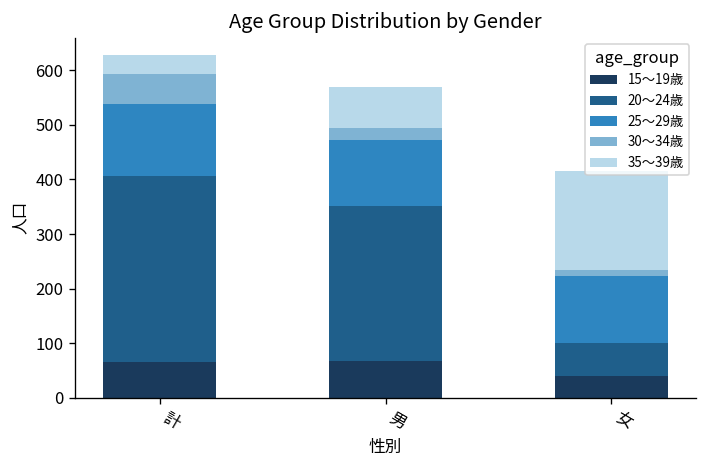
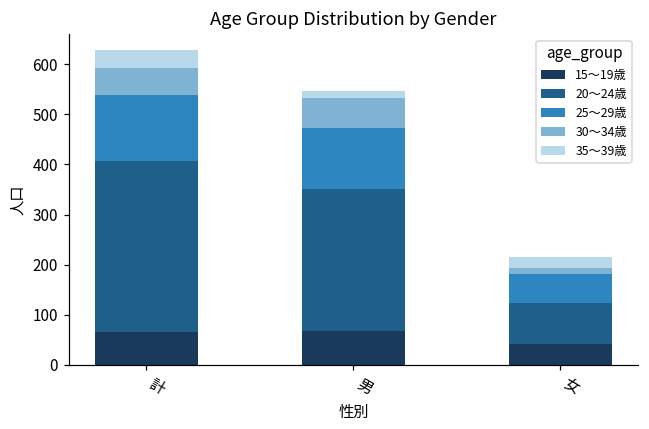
  {
    "15～19歳": {
      "計": 70,
      "男": 70,
      "女": 40
    },
    "20～24歳": {
      "計": 340,
      "男": 280,
-     "女": 60
+     "女": 80
    },
    "25～29歳": {
      "計": 130,
      "男": 120,
-     "女": 120
+     "女": 60
    },
    "30～34歳": {
      "計": 60,
-     "男": 20,
+     "男": 60,
      "女": 10
    },
    "35～39歳": {
      "計": 40,
-     "男": 80,
-     "女": 180
+     "男": 10,
+     "女": 20
    }
  }
